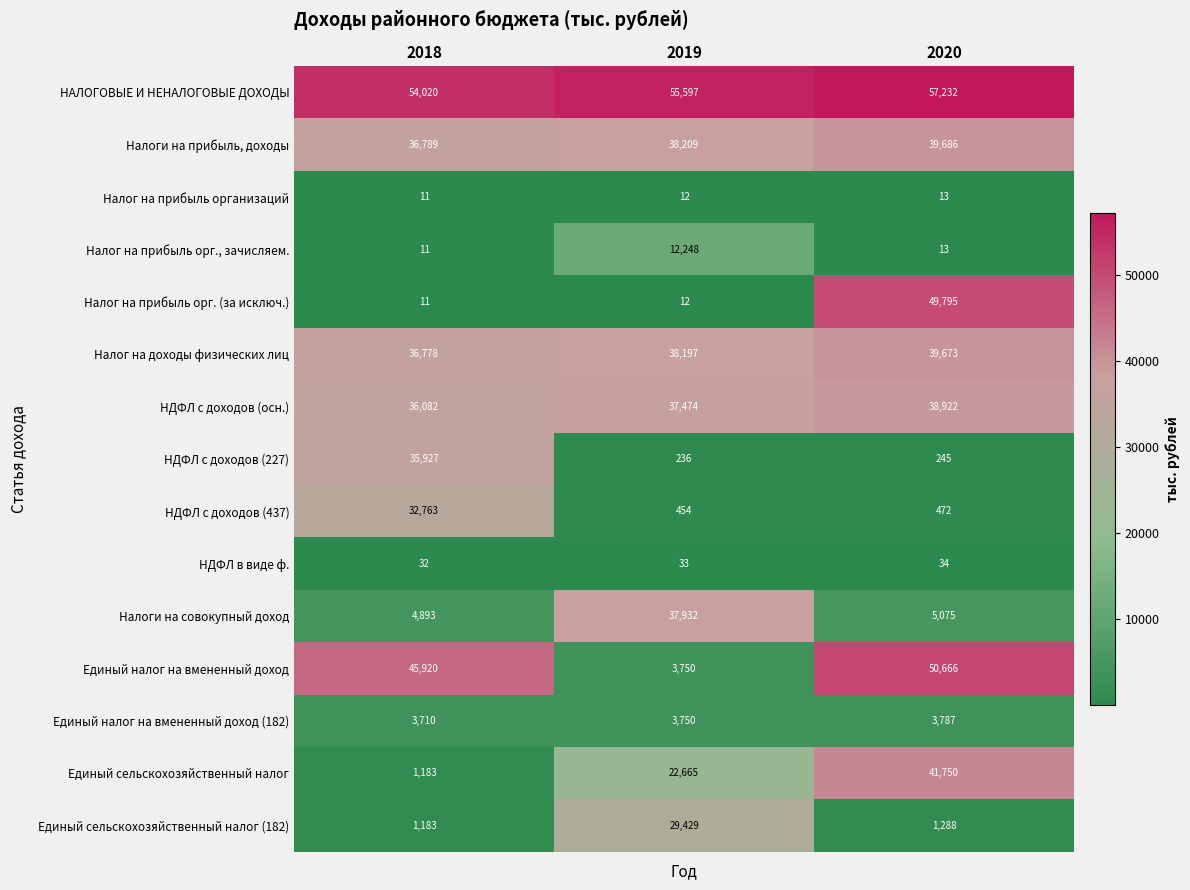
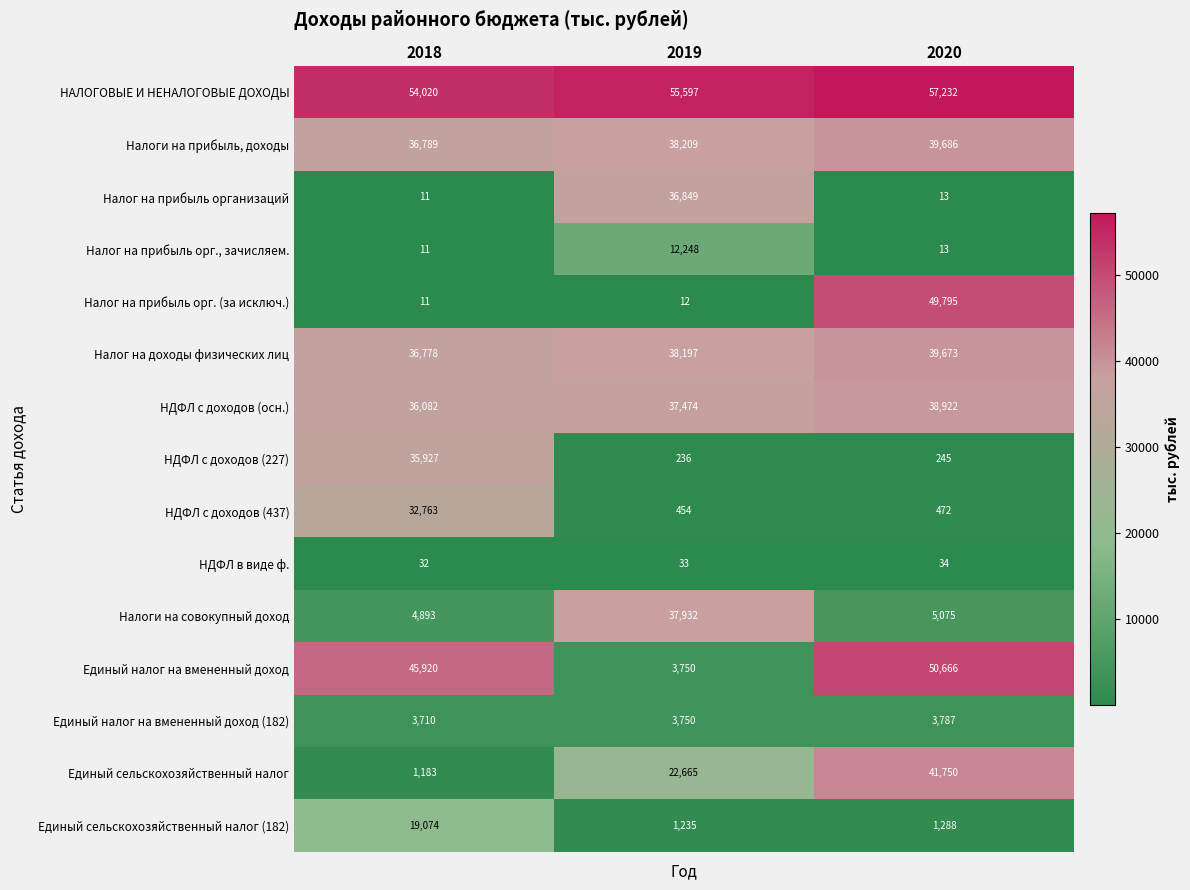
  {
    "НАЛОГОВЫЕ И НЕНАЛОГОВЫЕ ДОХОДЫ": {
      "2018": "54,020",
      "2019": "55,597",
      "2020": "57,232"
    },
    "Налоги на прибыль, доходы": {
      "2018": "36,789",
      "2019": "38,209",
      "2020": "39,686"
    },
    "Налог на прибыль организаций": {
      "2018": "11",
-     "2019": "12",
+     "2019": "36,849",
      "2020": "13"
    },
    "Налог на прибыль орг., зачисляем.": {
      "2018": "11",
      "2019": "12,248",
      "2020": "13"
    },
    "Налог на прибыль орг. (за исключ.)": {
      "2018": "11",
      "2019": "12",
      "2020": "49,795"
    },
    "Налог на доходы физических лиц": {
      "2018": "36,778",
      "2019": "38,197",
      "2020": "39,673"
    },
    "НДФЛ с доходов (осн.)": {
      "2018": "36,082",
      "2019": "37,474",
      "2020": "38,922"
    },
    "НДФЛ с доходов (227)": {
      "2018": "35,927",
      "2019": "236",
      "2020": "245"
    },
    "НДФЛ с доходов (437)": {
      "2018": "32,763",
      "2019": "454",
      "2020": "472"
    },
    "НДФЛ в виде ф.": {
      "2018": "32",
      "2019": "33",
      "2020": "34"
    },
    "Налоги на совокупный доход": {
      "2018": "4,893",
      "2019": "37,932",
      "2020": "5,075"
    },
    "Единый налог на вмененный доход": {
      "2018": "45,920",
      "2019": "3,750",
      "2020": "50,666"
    },
    "Единый налог на вмененный доход (182)": {
      "2018": "3,710",
      "2019": "3,750",
      "2020": "3,787"
    },
    "Единый сельскохозяйственный налог": {
      "2018": "1,183",
      "2019": "22,665",
      "2020": "41,750"
    },
    "Единый сельскохозяйственный налог (182)": {
-     "2018": "1,183",
-     "2019": "29,429",
+     "2018": "19,074",
+     "2019": "1,235",
      "2020": "1,288"
    }
  }
